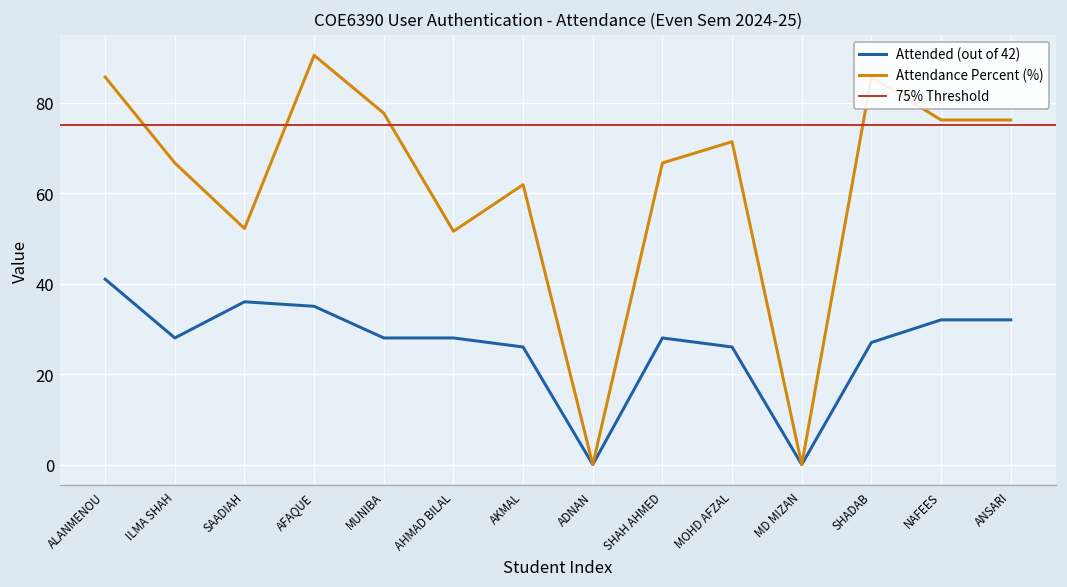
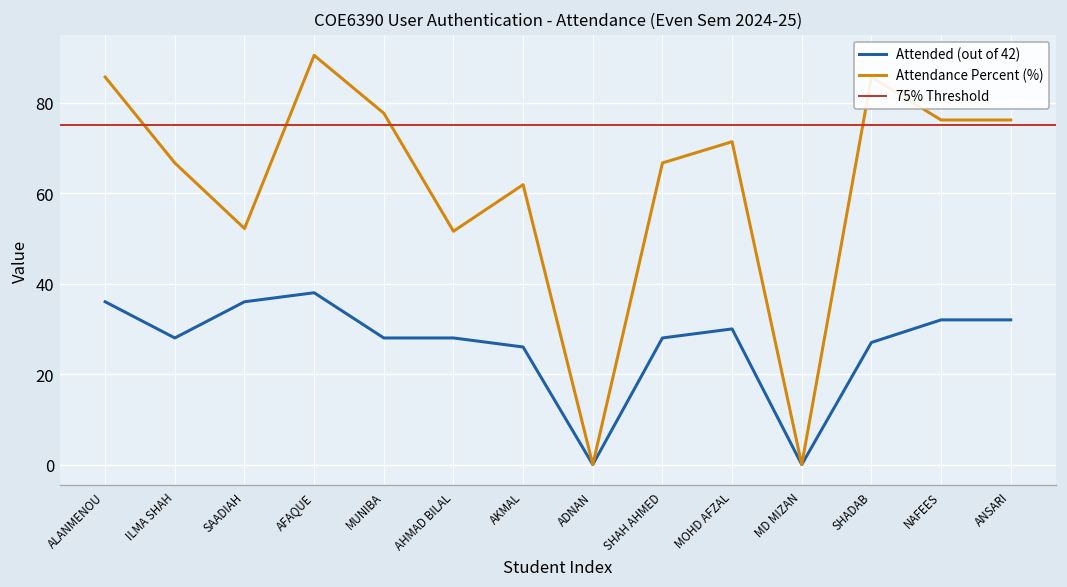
  {
    "Attended (out of 42)": {
-     "ALANMENOU": 41,
+     "ALANMENOU": 36,
      "ILMA SHAH": 28,
      "SAADIAH": 36,
-     "AFAQUE": 35,
+     "AFAQUE": 38,
      "MUNIBA": 28,
      "AHMAD BILAL": 28,
      "AKMAL": 26,
      "SHAH AHMED": 28,
-     "MOHD AFZAL": 26,
+     "MOHD AFZAL": 30,
      "SHADAB": 27,
      "NAFEES": 32,
      "ANSARI": 32
    },
    "Attendance Percent (%)": {
      "ALANMENOU": 86,
      "ILMA SHAH": 67,
      "SAADIAH": 52,
      "AFAQUE": 91,
      "MUNIBA": 78,
      "AHMAD BILAL": 52,
      "AKMAL": 62,
      "SHAH AHMED": 67,
      "MOHD AFZAL": 71,
      "NAFEES": 76,
      "ANSARI": 76
    }
  }
